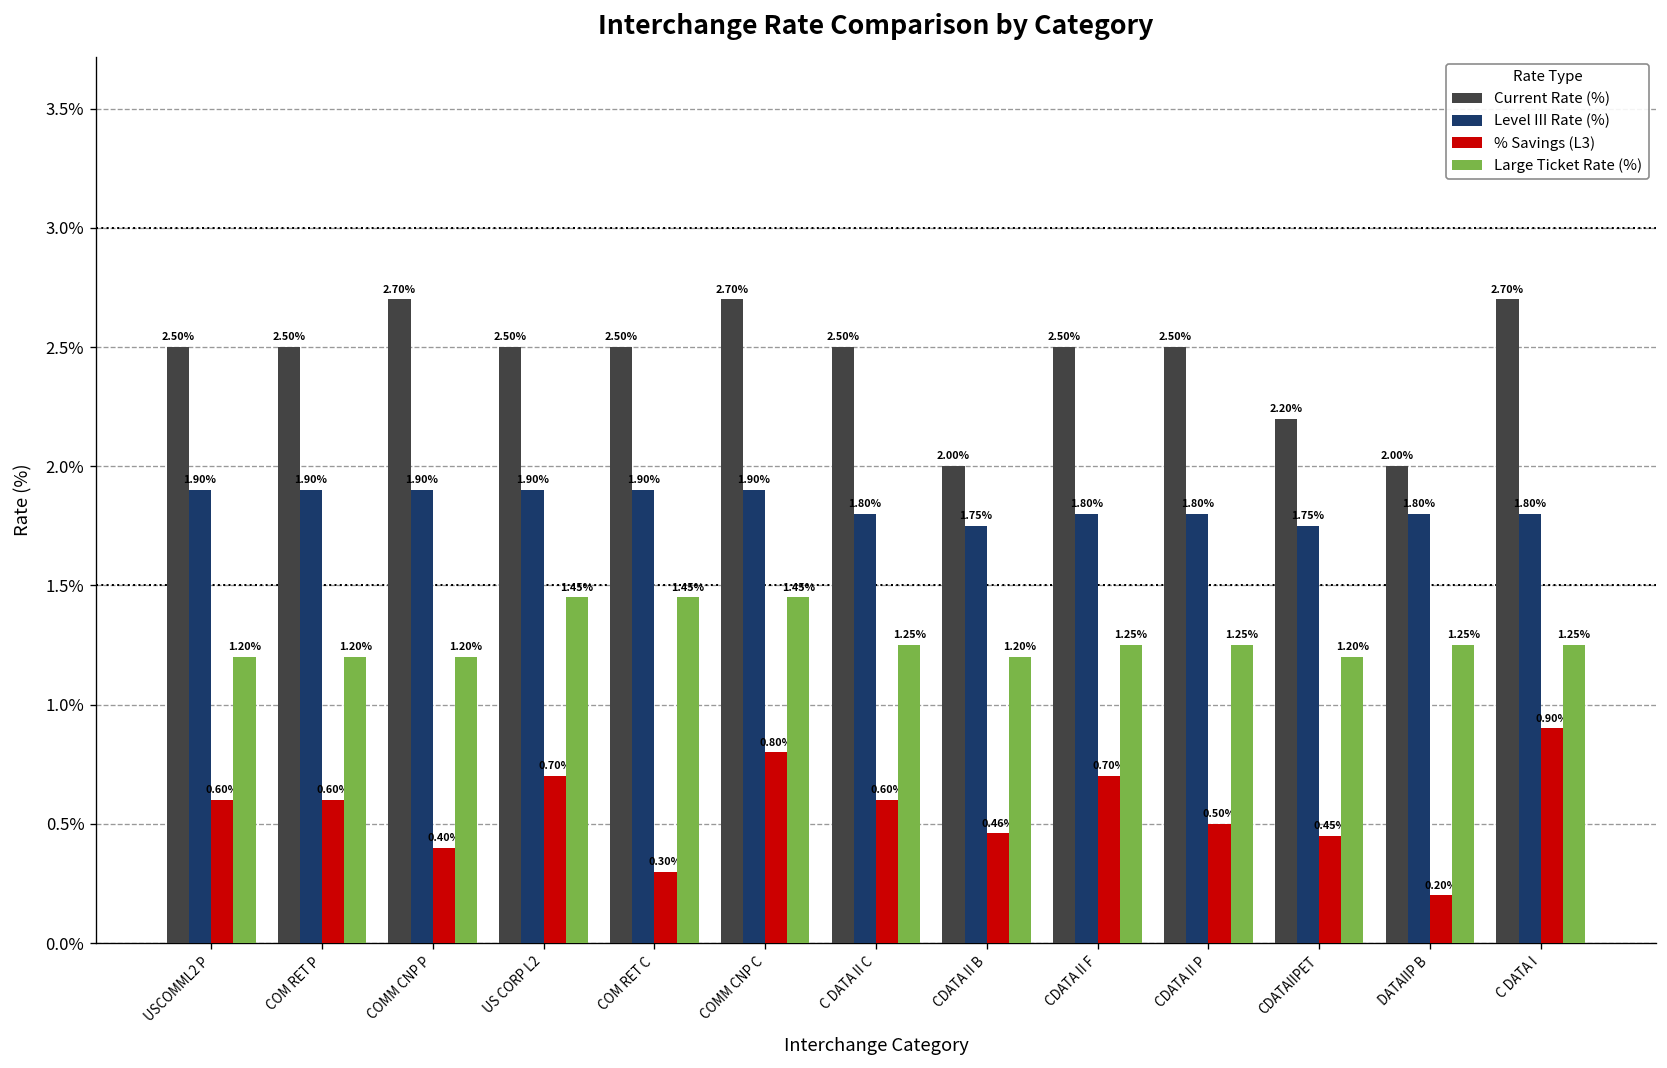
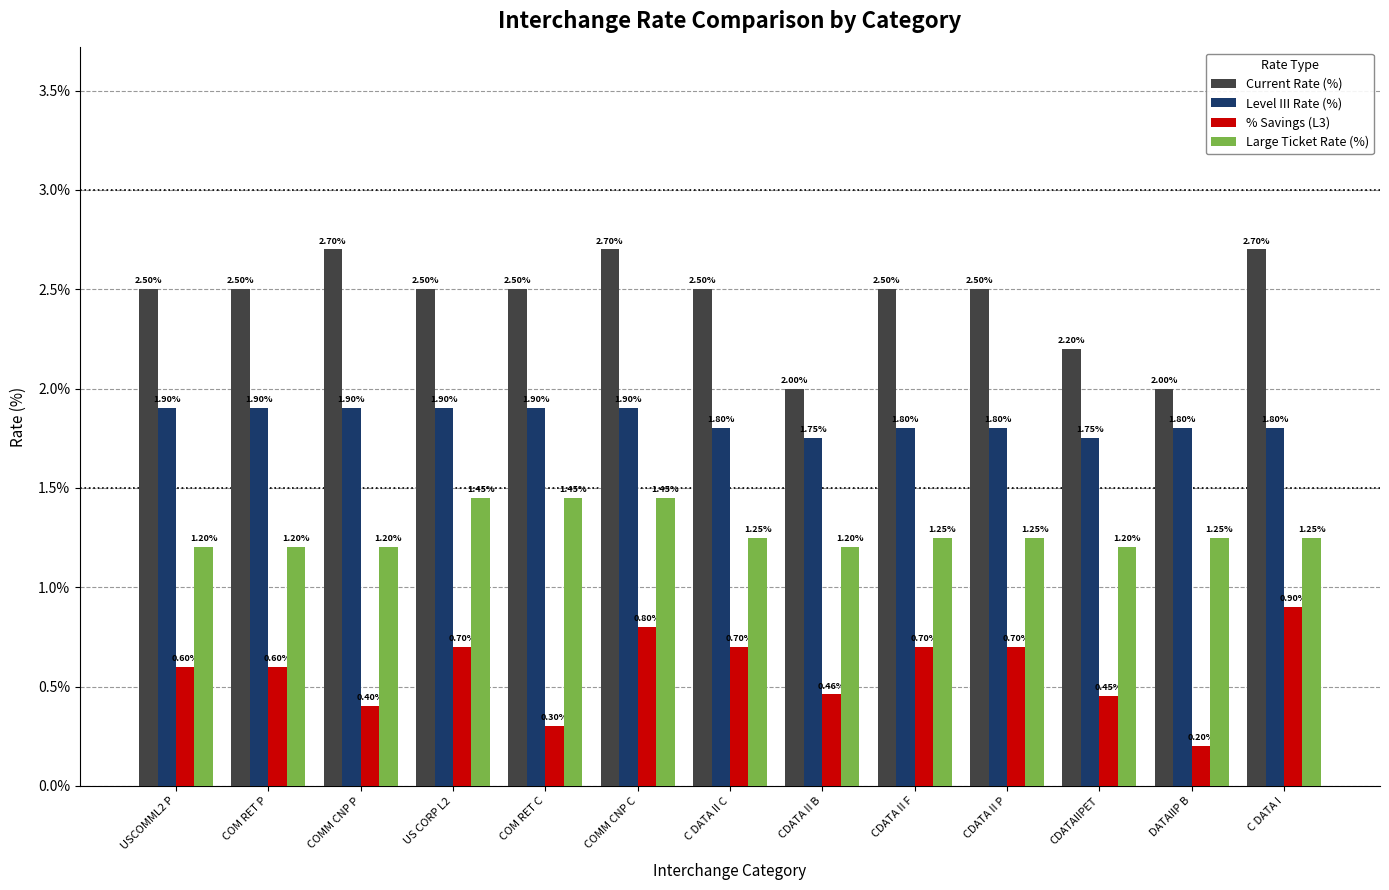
  {
    "% Savings (L3)": {
      "USCOMML2 P": "0.60%",
      "COM RET P": "0.60%",
      "COMM CNP P": "0.40%",
      "US CORP L2": "0.70%",
      "COM RET C": "0.30%",
      "COMM CNP C": "0.80%",
-     "C DATA II C": "0.60%",
+     "C DATA II C": "0.70%",
      "CDATA II B": "0.46%",
      "CDATA II F": "0.70%",
-     "CDATA II P": "0.50%",
+     "CDATA II P": "0.70%",
      "CDATAIIPET": "0.45%",
      "DATAIIP B": "0.20%",
      "C DATA I": "0.90%"
    },
    "Large Ticket Rate (%)": {
      "USCOMML2 P": "1.20%",
      "COM RET P": "1.20%",
      "COMM CNP P": "1.20%",
      "US CORP L2": "1.45%",
      "COM RET C": "1.45%",
      "COMM CNP C": "1.45%",
      "C DATA II C": "1.25%",
      "CDATA II B": "1.20%",
      "CDATA II F": "1.25%",
      "CDATA II P": "1.25%",
      "CDATAIIPET": "1.20%",
      "DATAIIP B": "1.25%",
      "C DATA I": "1.25%"
    }
  }
